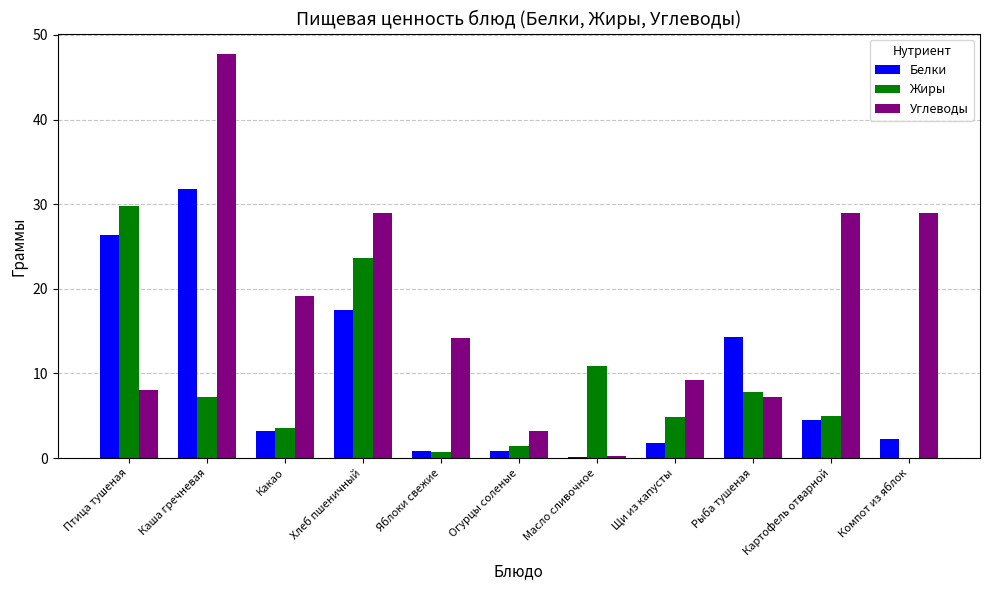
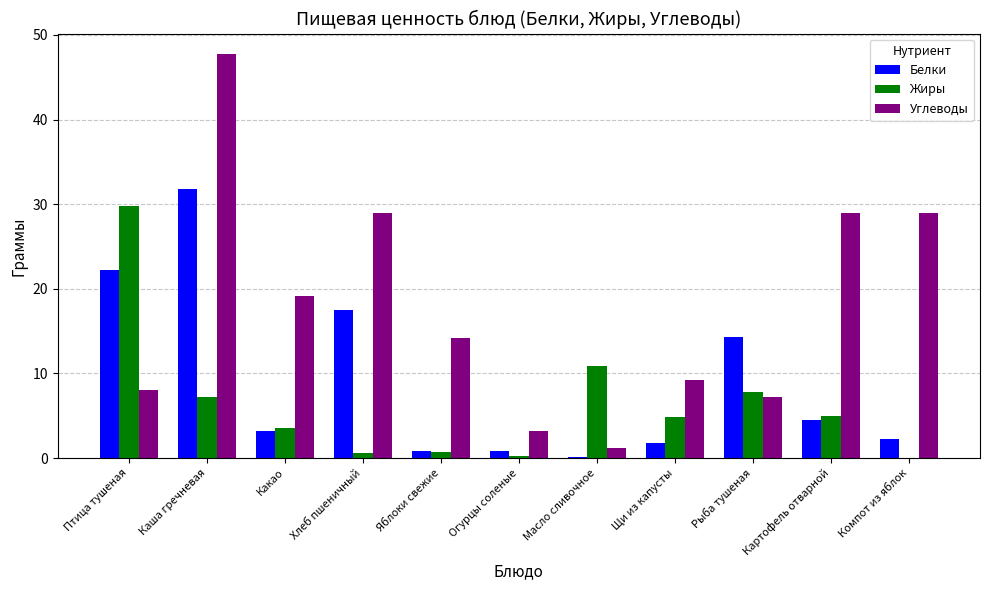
  {
    "Белки": {
-     "Птица тушеная": 26,
+     "Птица тушеная": 22,
      "Каша гречневая": 32,
      "Какао": 3,
      "Хлеб пшеничный": 18,
      "Яблоки свежие": 1,
      "Огурцы соленые": 1,
      "Щи из капусты": 2,
      "Рыба тушеная": 14,
      "Картофель отварной": 5,
      "Компот из яблок": 2
    },
    "Жиры": {
      "Птица тушеная": 30,
      "Каша гречневая": 7,
      "Какао": 4,
-     "Хлеб пшеничный": 24,
+     "Хлеб пшеничный": 1,
      "Яблоки свежие": 1,
-     "Огурцы соленые": 1,
+     "Огурцы соленые": 0,
      "Масло сливочное": 11,
      "Щи из капусты": 5,
      "Рыба тушеная": 8,
      "Картофель отварной": 5,
      "Компот из яблок": 0
    },
    "Углеводы": {
      "Птица тушеная": 8,
      "Каша гречневая": 48,
      "Какао": 19,
      "Хлеб пшеничный": 29,
      "Яблоки свежие": 14,
      "Огурцы соленые": 3,
-     "Масло сливочное": 0,
+     "Масло сливочное": 1,
      "Щи из капусты": 9,
      "Рыба тушеная": 7,
      "Картофель отварной": 29,
      "Компот из яблок": 29
    }
  }
